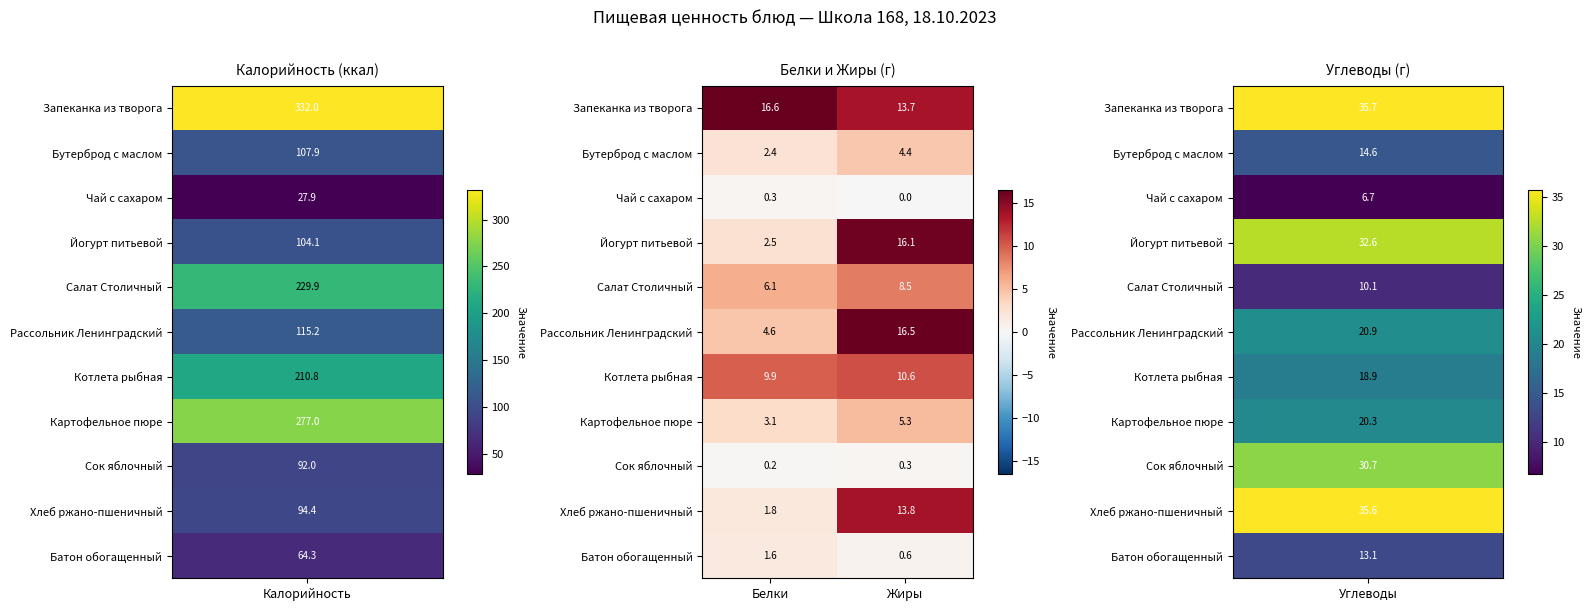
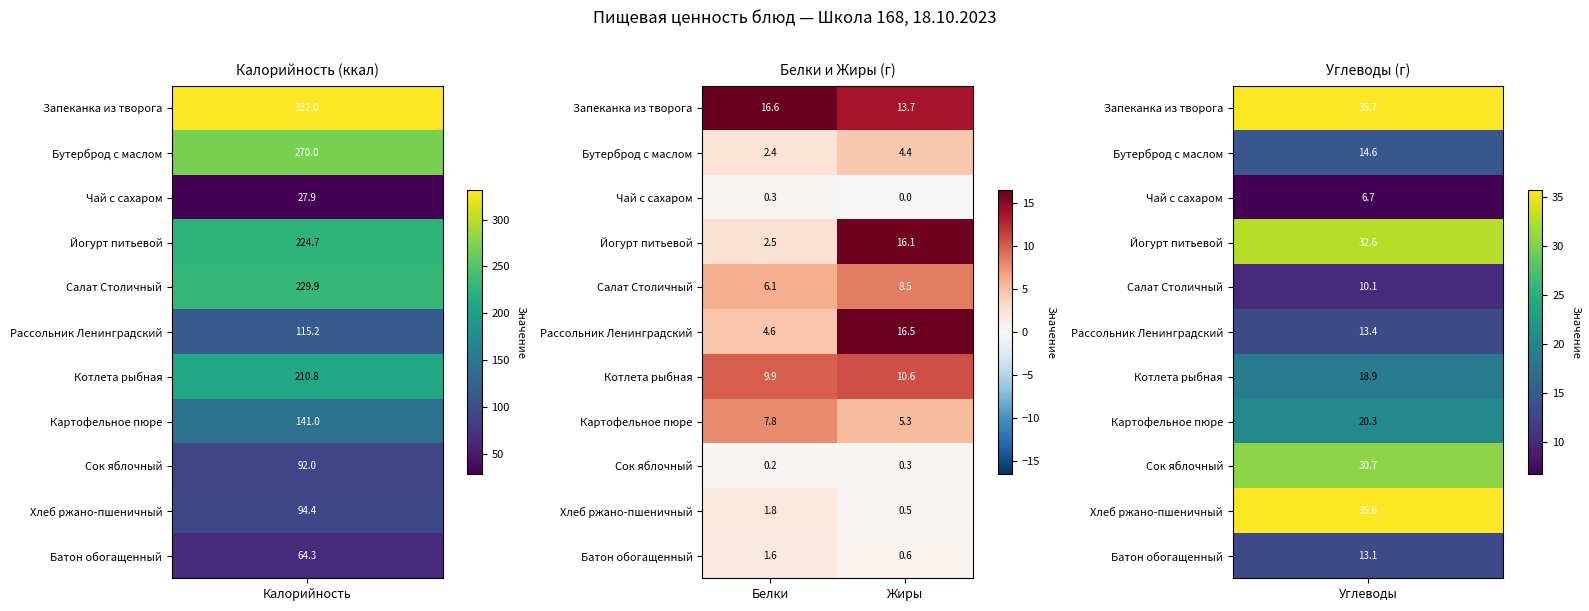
  {
    "Калорийность (ккал)": {
      "Запеканка из творога": {
        "Калорийность": 332.0
      },
      "Бутерброд с маслом": {
-       "Калорийность": 107.9
+       "Калорийность": 270.0
      },
      "Чай с сахаром": {
        "Калорийность": 27.9
      },
      "Йогурт питьевой": {
-       "Калорийность": 104.1
+       "Калорийность": 224.7
      },
      "Салат Столичный": {
        "Калорийность": 229.9
      },
      "Рассольник Ленинградский": {
        "Калорийность": 115.2
      },
      "Котлета рыбная": {
        "Калорийность": 210.8
      },
      "Картофельное пюре": {
-       "Калорийность": 277.0
+       "Калорийность": 141.0
      },
      "Сок яблочный": {
        "Калорийность": 92.0
      },
      "Хлеб ржано-пшеничный": {
        "Калорийность": 94.4
      },
      "Батон обогащенный": {
        "Калорийность": 64.3
      }
    },
    "Белки и Жиры (г)": {
      "Запеканка из творога": {
        "Белки": 16.6,
        "Жиры": 13.7
      },
      "Бутерброд с маслом": {
        "Белки": 2.4,
        "Жиры": 4.4
      },
      "Чай с сахаром": {
        "Белки": 0.3,
        "Жиры": 0.0
      },
      "Йогурт питьевой": {
        "Белки": 2.5,
        "Жиры": 16.1
      },
      "Салат Столичный": {
        "Белки": 6.1,
        "Жиры": 8.5
      },
      "Рассольник Ленинградский": {
        "Белки": 4.6,
        "Жиры": 16.5
      },
      "Котлета рыбная": {
        "Белки": 9.9,
        "Жиры": 10.6
      },
      "Картофельное пюре": {
-       "Белки": 3.1,
+       "Белки": 7.8,
        "Жиры": 5.3
      },
      "Сок яблочный": {
        "Белки": 0.2,
        "Жиры": 0.3
      },
      "Хлеб ржано-пшеничный": {
        "Белки": 1.8,
-       "Жиры": 13.8
+       "Жиры": 0.5
      },
      "Батон обогащенный": {
        "Белки": 1.6,
        "Жиры": 0.6
      }
    },
    "Углеводы (г)": {
      "Запеканка из творога": {
        "Углеводы": 35.7
      },
      "Бутерброд с маслом": {
        "Углеводы": 14.6
      },
      "Чай с сахаром": {
        "Углеводы": 6.7
      },
      "Йогурт питьевой": {
        "Углеводы": 32.6
      },
      "Салат Столичный": {
        "Углеводы": 10.1
      },
      "Рассольник Ленинградский": {
-       "Углеводы": 20.9
+       "Углеводы": 13.4
      },
      "Котлета рыбная": {
        "Углеводы": 18.9
      },
      "Картофельное пюре": {
        "Углеводы": 20.3
      },
      "Сок яблочный": {
        "Углеводы": 30.7
      },
      "Хлеб ржано-пшеничный": {
        "Углеводы": 35.6
      },
      "Батон обогащенный": {
        "Углеводы": 13.1
      }
    }
  }
